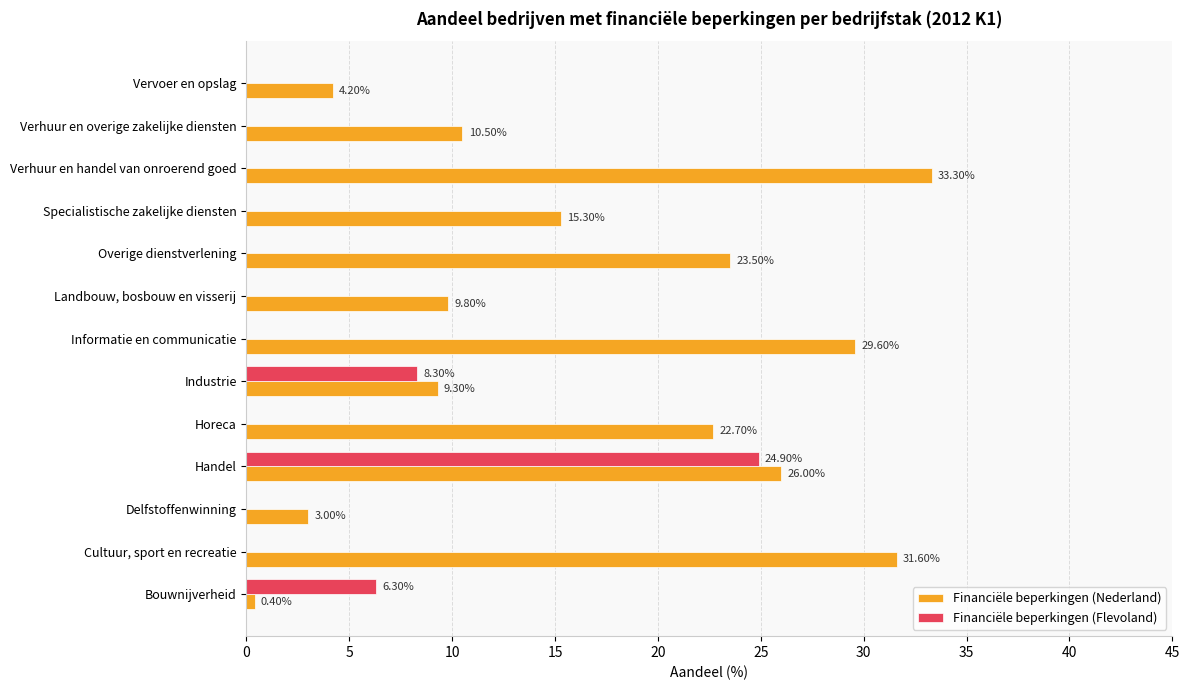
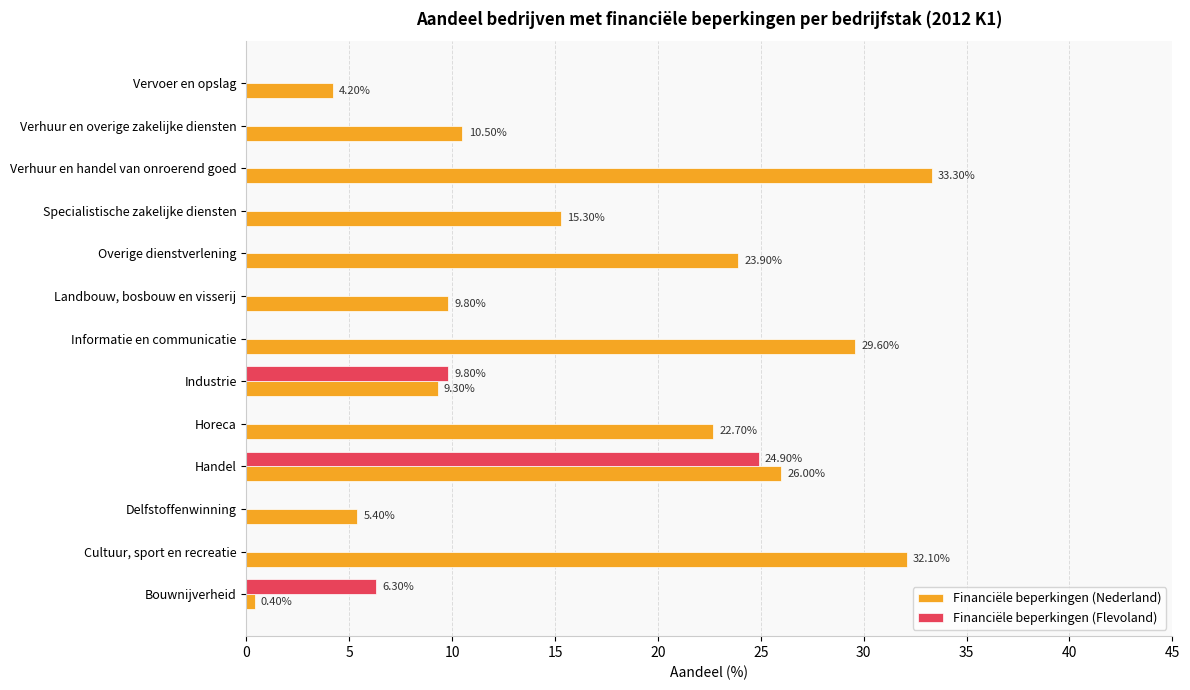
  {
    "Financiële beperkingen (Nederland)": {
      "Vervoer en opslag": "4.20%",
      "Verhuur en overige zakelijke diensten": "10.50%",
      "Verhuur en handel van onroerend goed": "33.30%",
      "Specialistische zakelijke diensten": "15.30%",
-     "Overige dienstverlening": "23.50%",
+     "Overige dienstverlening": "23.90%",
      "Landbouw, bosbouw en visserij": "9.80%",
      "Informatie en communicatie": "29.60%",
      "Industrie": "9.30%",
      "Horeca": "22.70%",
      "Handel": "26.00%",
-     "Delfstoffenwinning": "3.00%",
-     "Cultuur, sport en recreatie": "31.60%",
+     "Delfstoffenwinning": "5.40%",
+     "Cultuur, sport en recreatie": "32.10%",
      "Bouwnijverheid": "0.40%"
    },
    "Financiële beperkingen (Flevoland)": {
-     "Industrie": "8.30%",
+     "Industrie": "9.80%",
      "Handel": "24.90%",
      "Bouwnijverheid": "6.30%"
    }
  }
